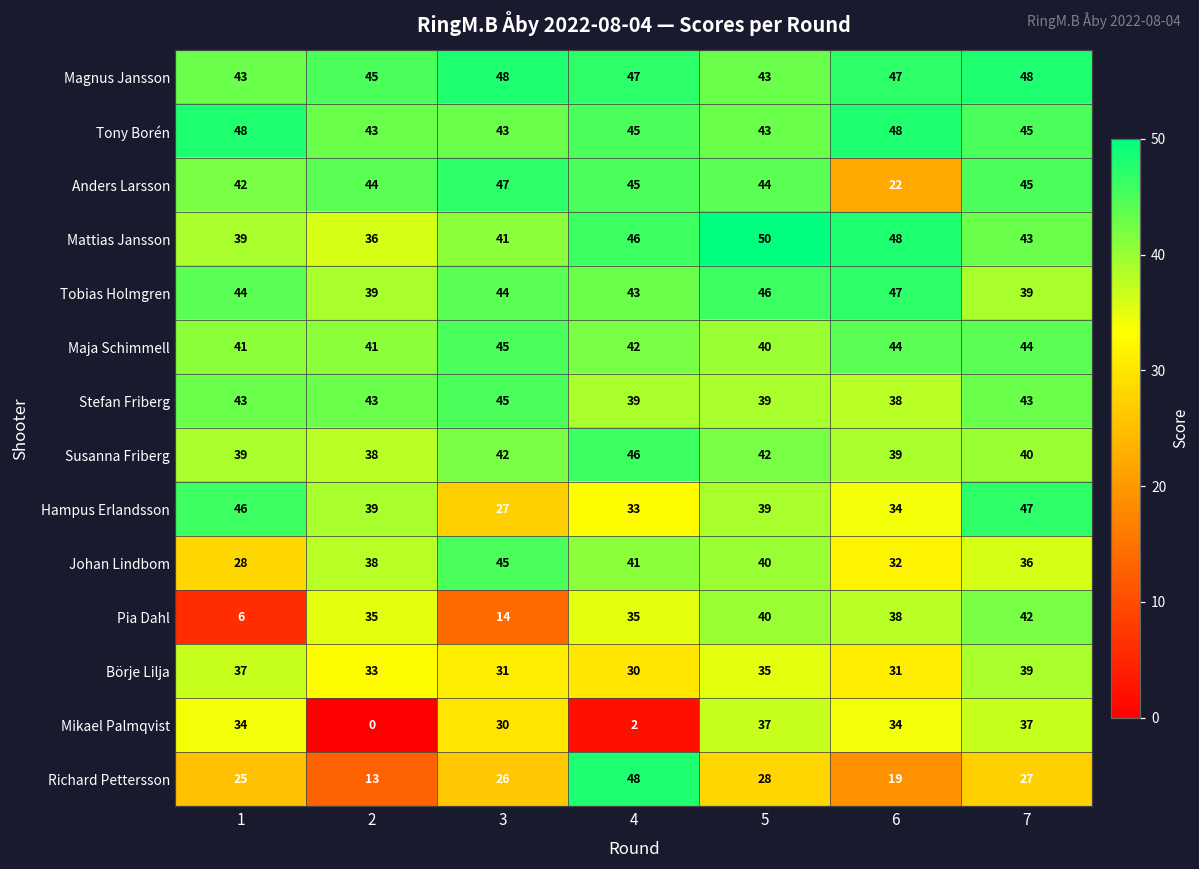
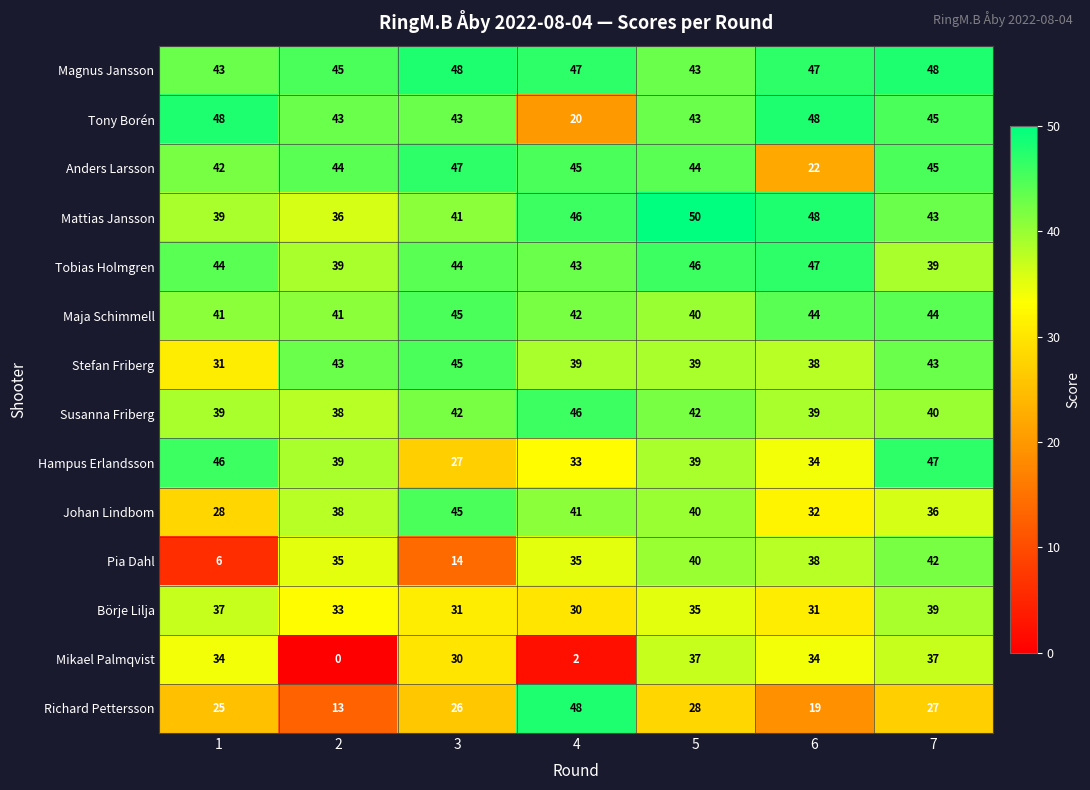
  {
    "Magnus Jansson": {
      "1": 43,
      "2": 45,
      "3": 48,
      "4": 47,
      "5": 43,
      "6": 47,
      "7": 48
    },
    "Tony Borén": {
      "1": 48,
      "2": 43,
      "3": 43,
-     "4": 45,
+     "4": 20,
      "5": 43,
      "6": 48,
      "7": 45
    },
    "Anders Larsson": {
      "1": 42,
      "2": 44,
      "3": 47,
      "4": 45,
      "5": 44,
      "6": 22,
      "7": 45
    },
    "Mattias Jansson": {
      "1": 39,
      "2": 36,
      "3": 41,
      "4": 46,
      "5": 50,
      "6": 48,
      "7": 43
    },
    "Tobias Holmgren": {
      "1": 44,
      "2": 39,
      "3": 44,
      "4": 43,
      "5": 46,
      "6": 47,
      "7": 39
    },
    "Maja Schimmell": {
      "1": 41,
      "2": 41,
      "3": 45,
      "4": 42,
      "5": 40,
      "6": 44,
      "7": 44
    },
    "Stefan Friberg": {
-     "1": 43,
+     "1": 31,
      "2": 43,
      "3": 45,
      "4": 39,
      "5": 39,
      "6": 38,
      "7": 43
    },
    "Susanna Friberg": {
      "1": 39,
      "2": 38,
      "3": 42,
      "4": 46,
      "5": 42,
      "6": 39,
      "7": 40
    },
    "Hampus Erlandsson": {
      "1": 46,
      "2": 39,
      "3": 27,
      "4": 33,
      "5": 39,
      "6": 34,
      "7": 47
    },
    "Johan Lindbom": {
      "1": 28,
      "2": 38,
      "3": 45,
      "4": 41,
      "5": 40,
      "6": 32,
      "7": 36
    },
    "Pia Dahl": {
      "1": 6,
      "2": 35,
      "3": 14,
      "4": 35,
      "5": 40,
      "6": 38,
      "7": 42
    },
    "Börje Lilja": {
      "1": 37,
      "2": 33,
      "3": 31,
      "4": 30,
      "5": 35,
      "6": 31,
      "7": 39
    },
    "Mikael Palmqvist": {
      "1": 34,
      "2": 0,
      "3": 30,
      "4": 2,
      "5": 37,
      "6": 34,
      "7": 37
    },
    "Richard Pettersson": {
      "1": 25,
      "2": 13,
      "3": 26,
      "4": 48,
      "5": 28,
      "6": 19,
      "7": 27
    }
  }
